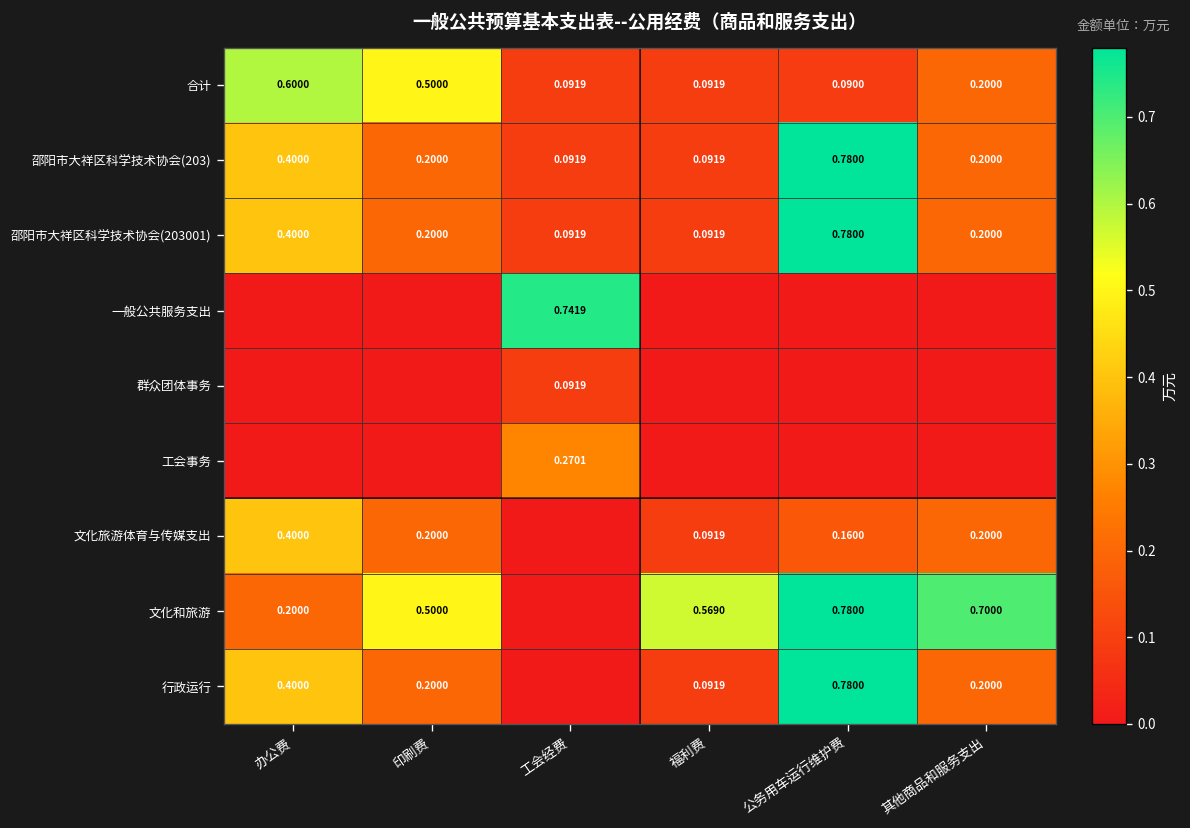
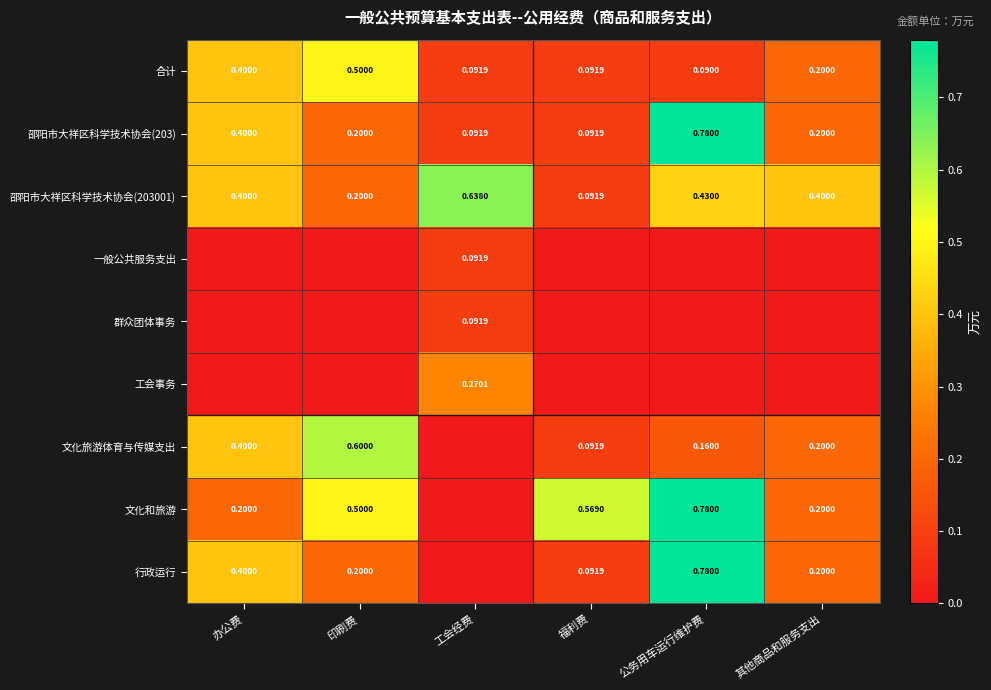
  {
    "合计": {
-     "办公费": 0.6000,
+     "办公费": 0.4000,
      "印刷费": 0.5000,
      "工会经费": 0.0919,
      "福利费": 0.0919,
      "公务用车运行维护费": 0.0900,
      "其他商品和服务支出": 0.2000
    },
    "邵阳市大祥区科学技术协会(203)": {
      "办公费": 0.4000,
      "印刷费": 0.2000,
      "工会经费": 0.0919,
      "福利费": 0.0919,
      "公务用车运行维护费": 0.7800,
      "其他商品和服务支出": 0.2000
    },
    "邵阳市大祥区科学技术协会(203001)": {
      "办公费": 0.4000,
      "印刷费": 0.2000,
-     "工会经费": 0.0919,
+     "工会经费": 0.6380,
      "福利费": 0.0919,
-     "公务用车运行维护费": 0.7800,
-     "其他商品和服务支出": 0.2000
+     "公务用车运行维护费": 0.4300,
+     "其他商品和服务支出": 0.4000
    },
    "一般公共服务支出": {
-     "工会经费": 0.7419
+     "工会经费": 0.0919
    },
    "群众团体事务": {
      "工会经费": 0.0919
    },
    "工会事务": {
      "工会经费": 0.2701
    },
    "文化旅游体育与传媒支出": {
      "办公费": 0.4000,
-     "印刷费": 0.2000,
+     "印刷费": 0.6000,
      "福利费": 0.0919,
      "公务用车运行维护费": 0.1600,
      "其他商品和服务支出": 0.2000
    },
    "文化和旅游": {
      "办公费": 0.2000,
      "印刷费": 0.5000,
      "福利费": 0.5690,
      "公务用车运行维护费": 0.7800,
-     "其他商品和服务支出": 0.7000
+     "其他商品和服务支出": 0.2000
    },
    "行政运行": {
      "办公费": 0.4000,
      "印刷费": 0.2000,
      "福利费": 0.0919,
      "公务用车运行维护费": 0.7800,
      "其他商品和服务支出": 0.2000
    }
  }
